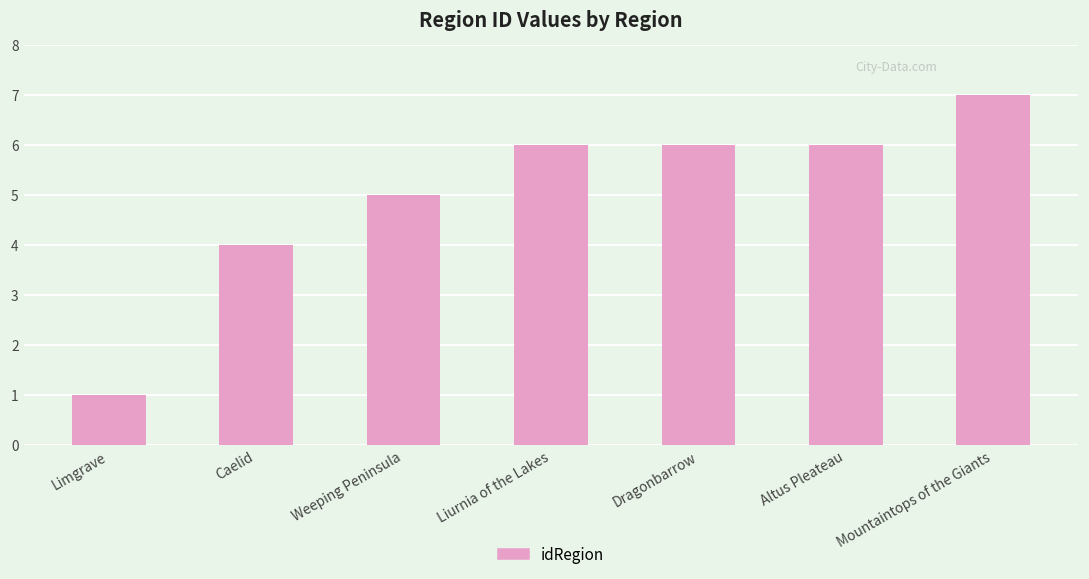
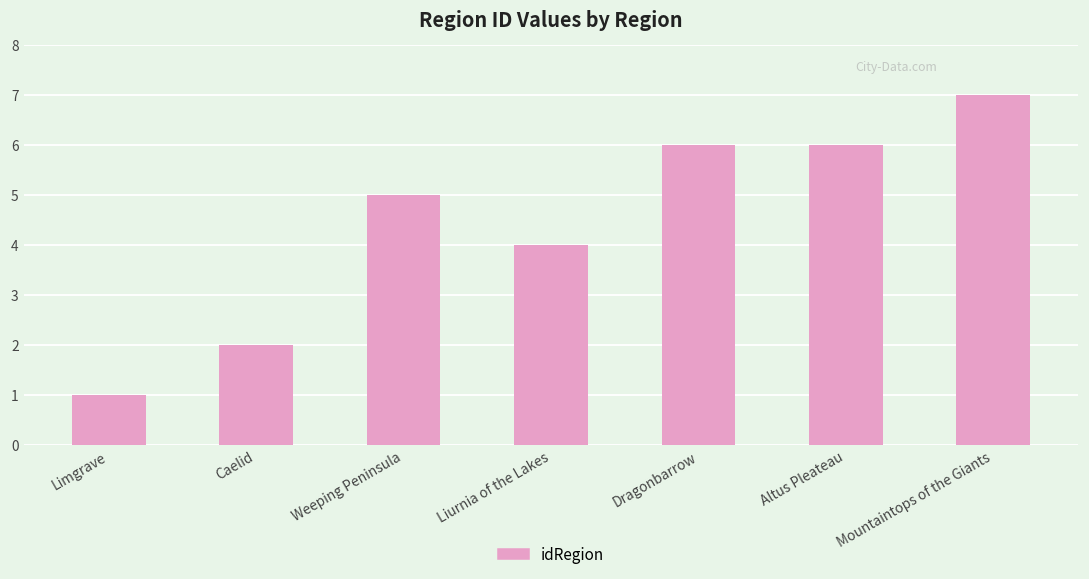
  {
    "Limgrave": 1,
-   "Caelid": 4,
+   "Caelid": 2,
    "Weeping Peninsula": 5,
-   "Liurnia of the Lakes": 6,
+   "Liurnia of the Lakes": 4,
    "Dragonbarrow": 6,
    "Altus Pleateau": 6,
    "Mountaintops of the Giants": 7
  }
